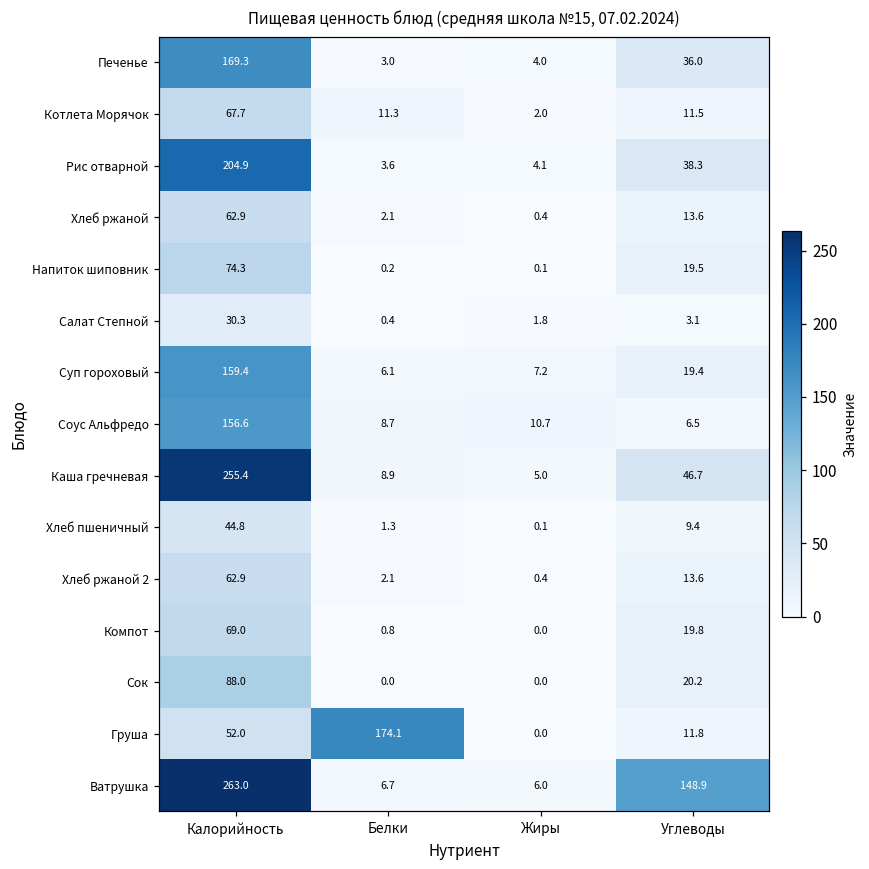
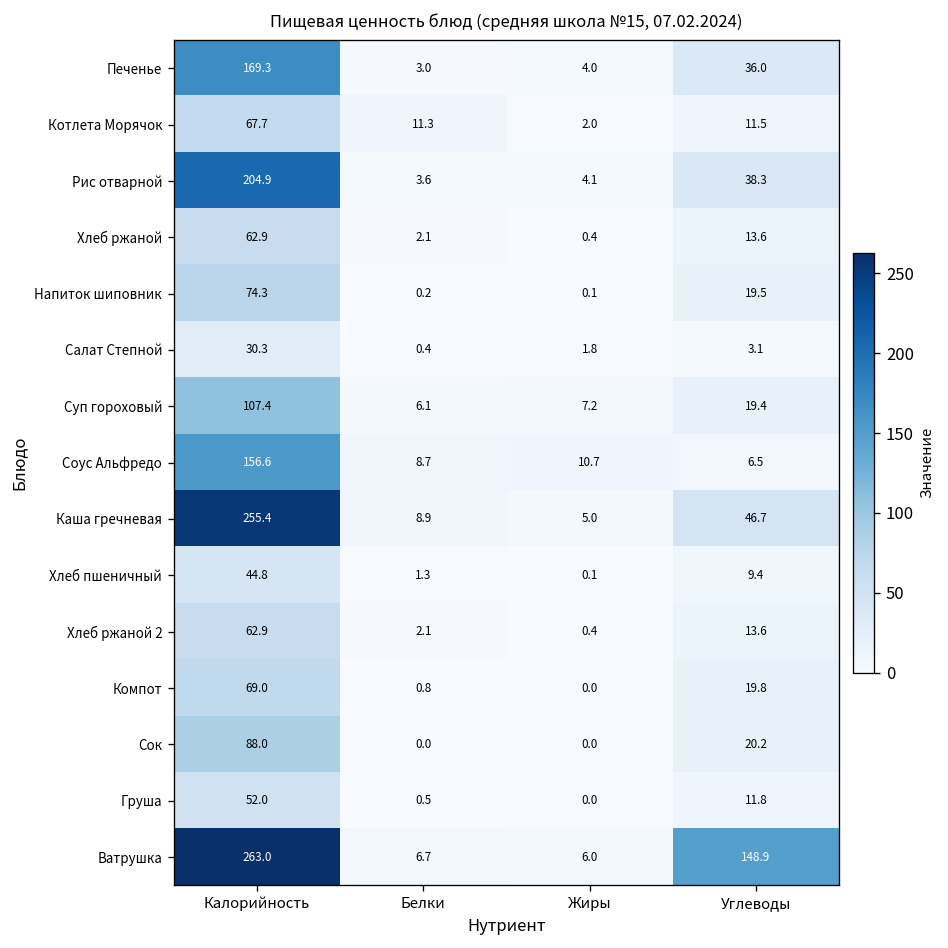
  {
    "Печенье": {
      "Калорийность": 169.3,
      "Белки": 3.0,
      "Жиры": 4.0,
      "Углеводы": 36.0
    },
    "Котлета Морячок": {
      "Калорийность": 67.7,
      "Белки": 11.3,
      "Жиры": 2.0,
      "Углеводы": 11.5
    },
    "Рис отварной": {
      "Калорийность": 204.9,
      "Белки": 3.6,
      "Жиры": 4.1,
      "Углеводы": 38.3
    },
    "Хлеб ржаной": {
      "Калорийность": 62.9,
      "Белки": 2.1,
      "Жиры": 0.4,
      "Углеводы": 13.6
    },
    "Напиток шиповник": {
      "Калорийность": 74.3,
      "Белки": 0.2,
      "Жиры": 0.1,
      "Углеводы": 19.5
    },
    "Салат Степной": {
      "Калорийность": 30.3,
      "Белки": 0.4,
      "Жиры": 1.8,
      "Углеводы": 3.1
    },
    "Суп гороховый": {
-     "Калорийность": 159.4,
+     "Калорийность": 107.4,
      "Белки": 6.1,
      "Жиры": 7.2,
      "Углеводы": 19.4
    },
    "Соус Альфредо": {
      "Калорийность": 156.6,
      "Белки": 8.7,
      "Жиры": 10.7,
      "Углеводы": 6.5
    },
    "Каша гречневая": {
      "Калорийность": 255.4,
      "Белки": 8.9,
      "Жиры": 5.0,
      "Углеводы": 46.7
    },
    "Хлеб пшеничный": {
      "Калорийность": 44.8,
      "Белки": 1.3,
      "Жиры": 0.1,
      "Углеводы": 9.4
    },
    "Хлеб ржаной 2": {
      "Калорийность": 62.9,
      "Белки": 2.1,
      "Жиры": 0.4,
      "Углеводы": 13.6
    },
    "Компот": {
      "Калорийность": 69.0,
      "Белки": 0.8,
      "Жиры": 0.0,
      "Углеводы": 19.8
    },
    "Сок": {
      "Калорийность": 88.0,
      "Белки": 0.0,
      "Жиры": 0.0,
      "Углеводы": 20.2
    },
    "Груша": {
      "Калорийность": 52.0,
-     "Белки": 174.1,
+     "Белки": 0.5,
      "Жиры": 0.0,
      "Углеводы": 11.8
    },
    "Ватрушка": {
      "Калорийность": 263.0,
      "Белки": 6.7,
      "Жиры": 6.0,
      "Углеводы": 148.9
    }
  }
